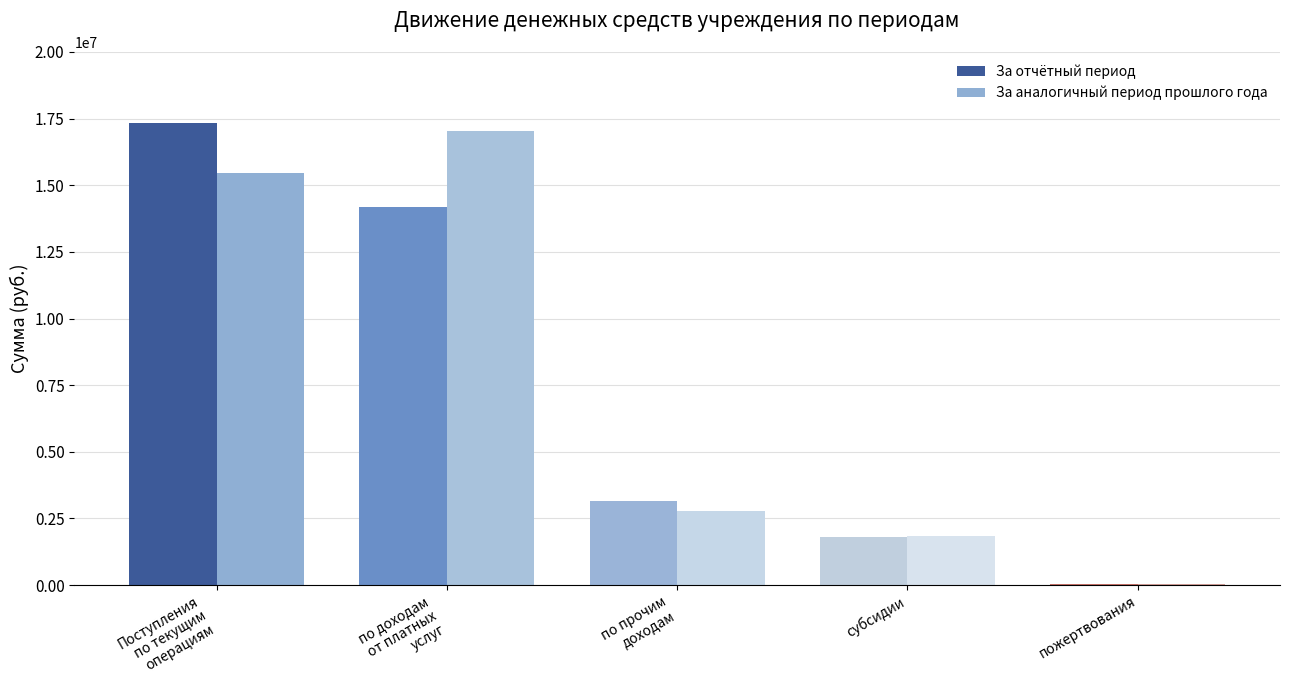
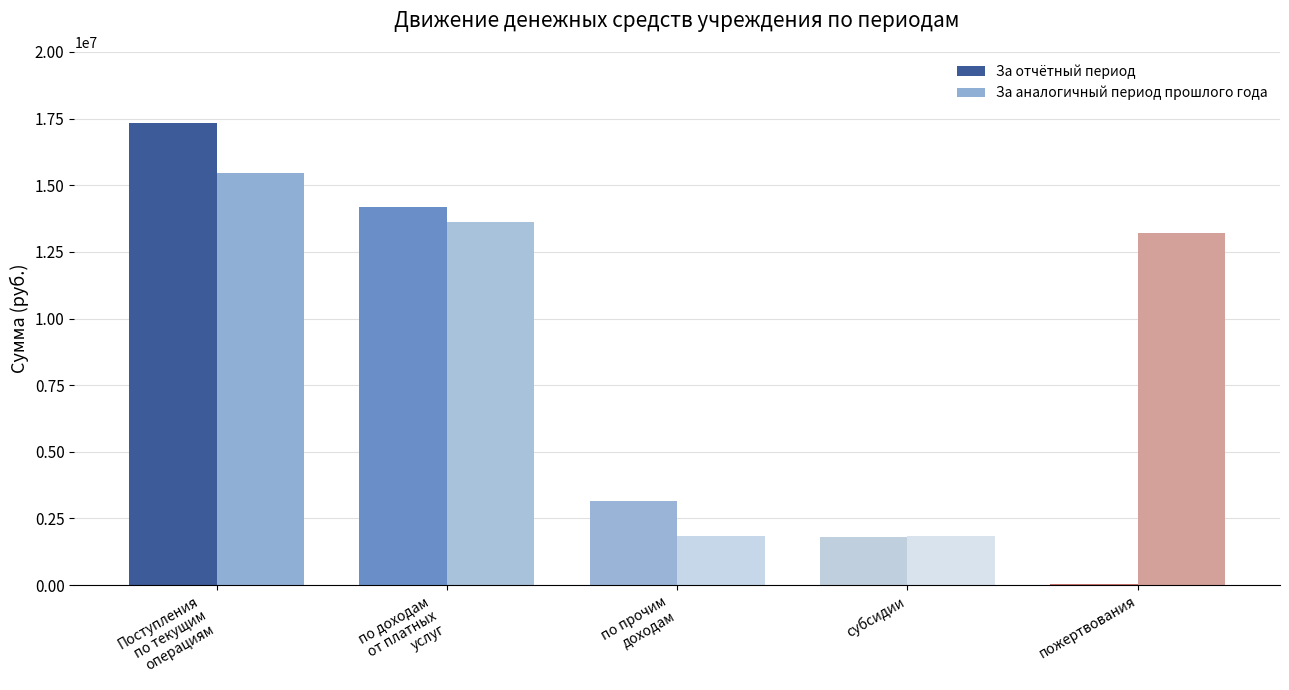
  {
    "За отчётный период": {
      "Поступления по текущим операциям": 17300000,
      "по доходам от платных услуг": 14200000,
      "по прочим доходам": 3100000,
      "субсидии": 1800000
    },
    "За аналогичный период прошлого года": {
      "Поступления по текущим операциям": 15500000,
-     "по доходам от платных услуг": 17000000,
-     "по прочим доходам": 2800000,
+     "по доходам от платных услуг": 13600000,
+     "по прочим доходам": 1900000,
      "субсидии": 1800000,
-     "пожертвования": 0
+     "пожертвования": 13200000
    }
  }
